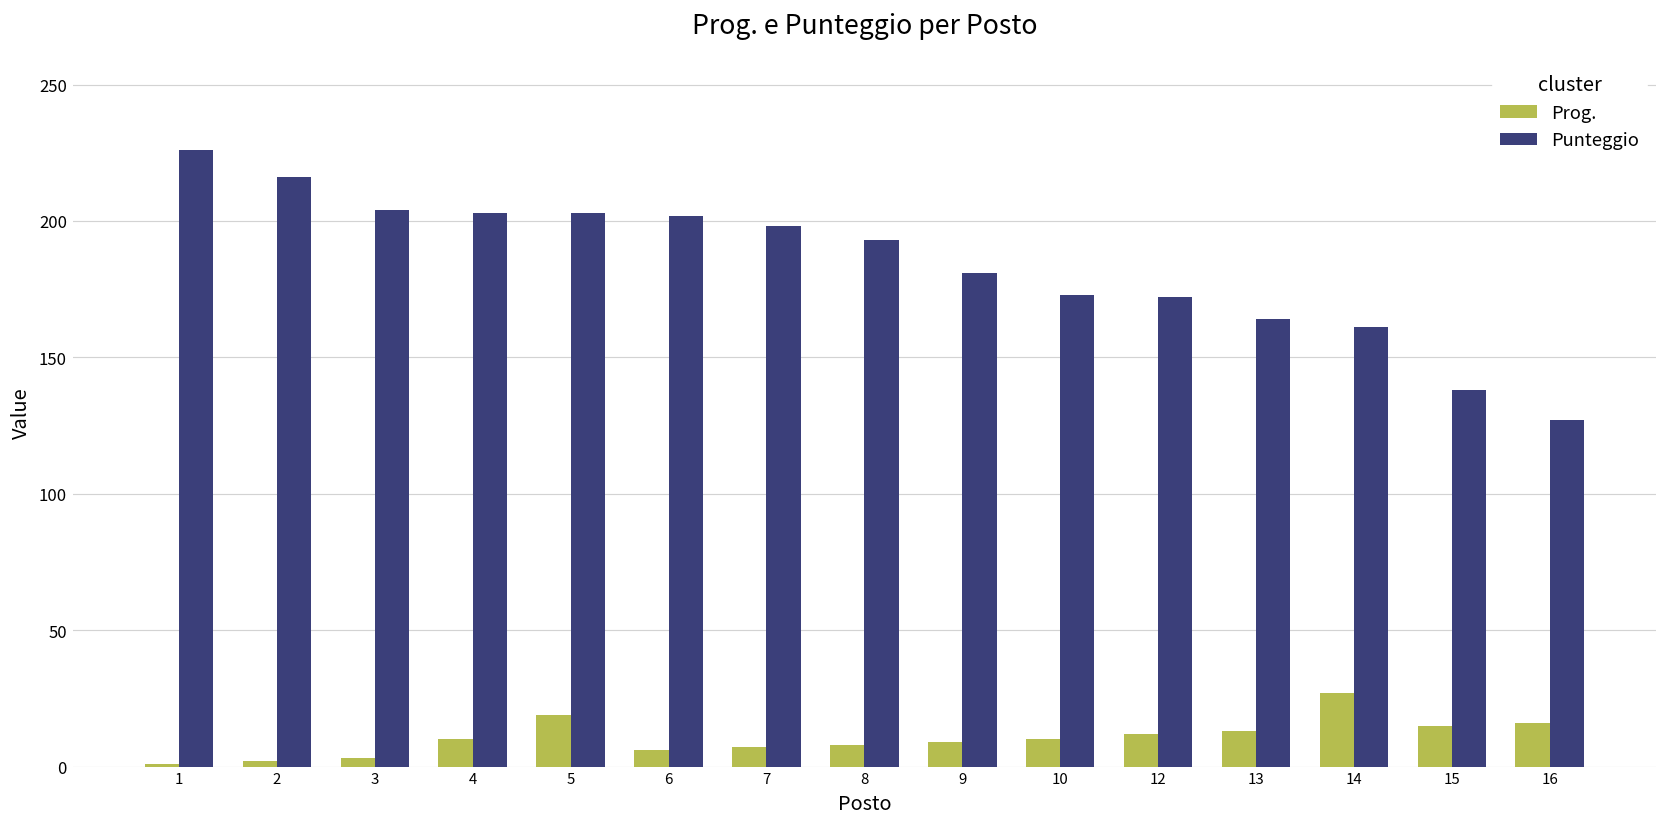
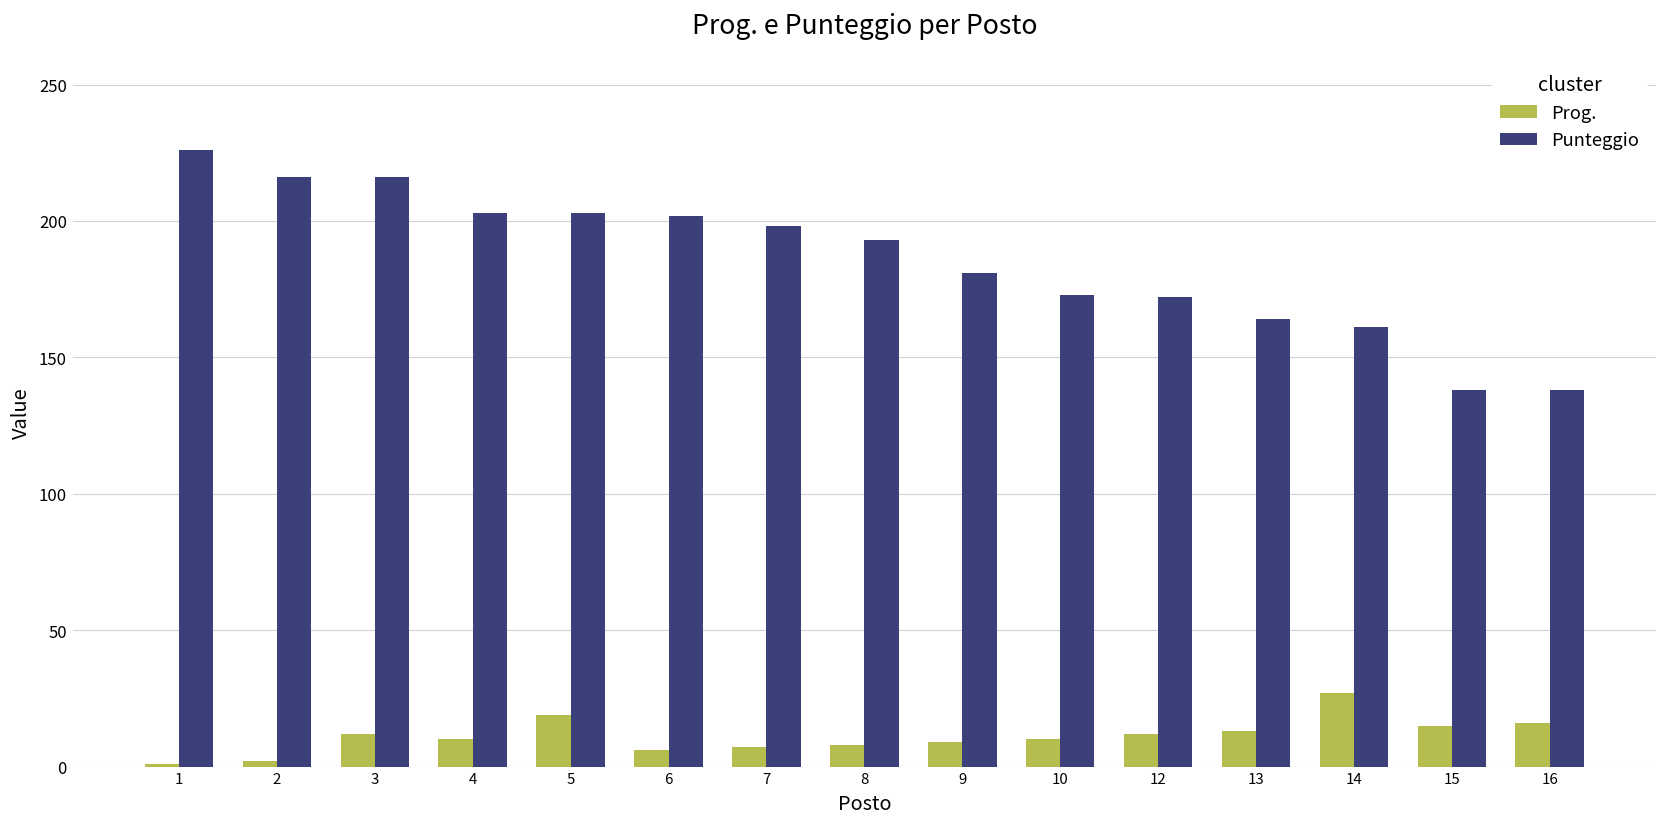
  {
    "Prog.": {
      "2": 2,
-     "3": 3,
+     "3": 12,
      "4": 10,
      "5": 19,
      "6": 6,
      "7": 7,
      "8": 8,
      "9": 9,
      "10": 10,
      "12": 12,
      "13": 13,
      "14": 27,
      "15": 15,
      "16": 16
    },
    "Punteggio": {
      "1": 226,
      "2": 216,
-     "3": 204,
+     "3": 216,
      "4": 203,
      "5": 203,
      "6": 202,
      "7": 198,
      "8": 193,
      "9": 181,
      "10": 173,
      "12": 172,
      "13": 164,
      "14": 161,
      "15": 138,
-     "16": 127
+     "16": 138
    }
  }
